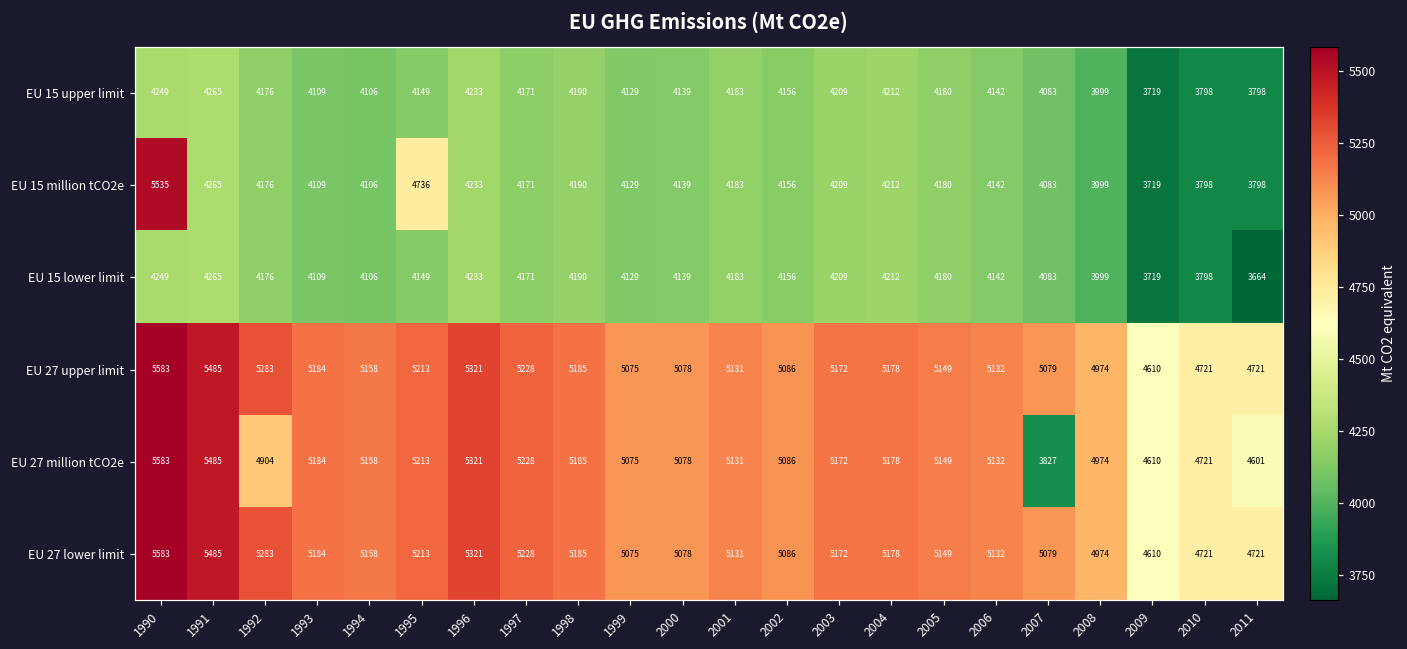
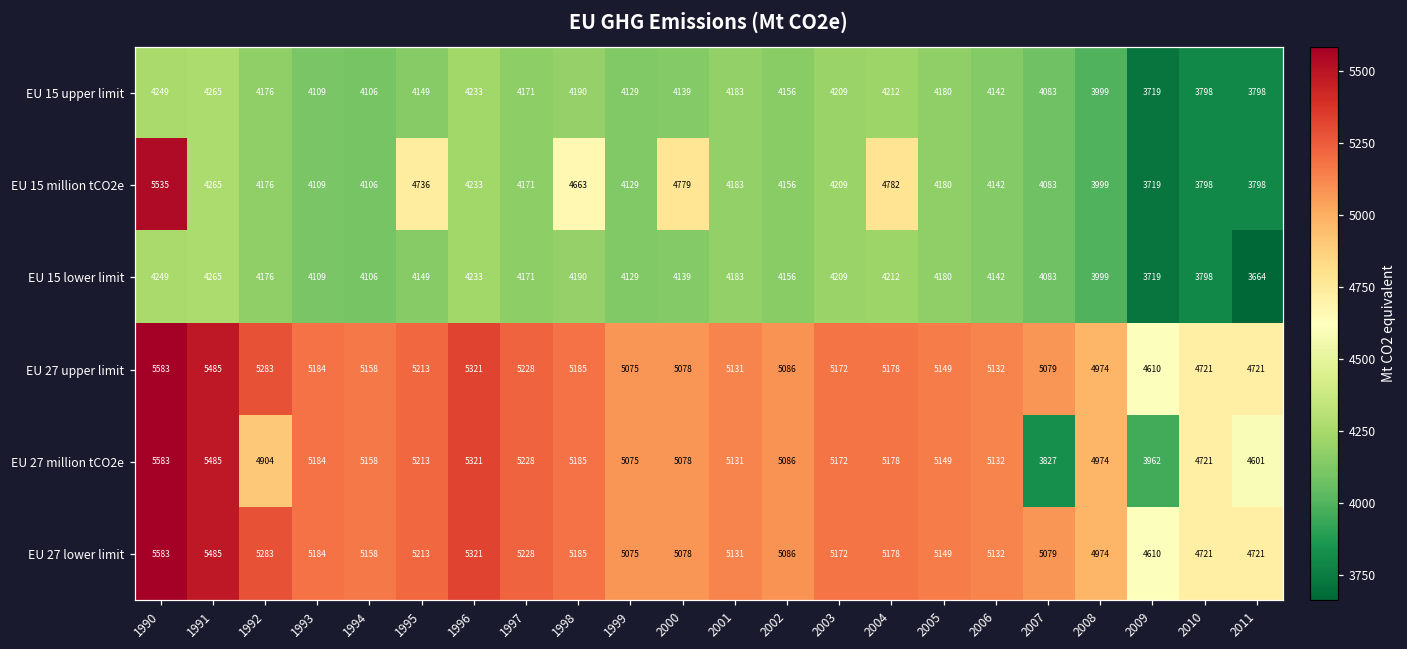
  {
    "EU 15 upper limit": {
      "1990": 4249,
      "1991": 4265,
      "1992": 4176,
      "1993": 4109,
      "1994": 4106,
      "1995": 4149,
      "1996": 4233,
      "1997": 4171,
      "1998": 4190,
      "1999": 4129,
      "2000": 4139,
      "2001": 4183,
      "2002": 4156,
      "2003": 4209,
      "2004": 4212,
      "2005": 4180,
      "2006": 4142,
      "2007": 4083,
      "2008": 3999,
      "2009": 3719,
      "2010": 3798,
      "2011": 3798
    },
    "EU 15 million tCO2e": {
      "1990": 5535,
      "1991": 4265,
      "1992": 4176,
      "1993": 4109,
      "1994": 4106,
      "1995": 4736,
      "1996": 4233,
      "1997": 4171,
-     "1998": 4190,
+     "1998": 4663,
      "1999": 4129,
-     "2000": 4139,
+     "2000": 4779,
      "2001": 4183,
      "2002": 4156,
      "2003": 4209,
-     "2004": 4212,
+     "2004": 4782,
      "2005": 4180,
      "2006": 4142,
      "2007": 4083,
      "2008": 3999,
      "2009": 3719,
      "2010": 3798,
      "2011": 3798
    },
    "EU 15 lower limit": {
      "1990": 4249,
      "1991": 4265,
      "1992": 4176,
      "1993": 4109,
      "1994": 4106,
      "1995": 4149,
      "1996": 4233,
      "1997": 4171,
      "1998": 4190,
      "1999": 4129,
      "2000": 4139,
      "2001": 4183,
      "2002": 4156,
      "2003": 4209,
      "2004": 4212,
      "2005": 4180,
      "2006": 4142,
      "2007": 4083,
      "2008": 3999,
      "2009": 3719,
      "2010": 3798,
      "2011": 3664
    },
    "EU 27 upper limit": {
      "1990": 5583,
      "1991": 5485,
      "1992": 5283,
      "1993": 5184,
      "1994": 5158,
      "1995": 5213,
      "1996": 5321,
      "1997": 5228,
      "1998": 5185,
      "1999": 5075,
      "2000": 5078,
      "2001": 5131,
      "2002": 5086,
      "2003": 5172,
      "2004": 5178,
      "2005": 5149,
      "2006": 5132,
      "2007": 5079,
      "2008": 4974,
      "2009": 4610,
      "2010": 4721,
      "2011": 4721
    },
    "EU 27 million tCO2e": {
      "1990": 5583,
      "1991": 5485,
      "1992": 4904,
      "1993": 5184,
      "1994": 5158,
      "1995": 5213,
      "1996": 5321,
      "1997": 5228,
      "1998": 5185,
      "1999": 5075,
      "2000": 5078,
      "2001": 5131,
      "2002": 5086,
      "2003": 5172,
      "2004": 5178,
      "2005": 5149,
      "2006": 5132,
      "2007": 3827,
      "2008": 4974,
-     "2009": 4610,
+     "2009": 3962,
      "2010": 4721,
      "2011": 4601
    },
    "EU 27 lower limit": {
      "1990": 5583,
      "1991": 5485,
      "1992": 5283,
      "1993": 5184,
      "1994": 5158,
      "1995": 5213,
      "1996": 5321,
      "1997": 5228,
      "1998": 5185,
      "1999": 5075,
      "2000": 5078,
      "2001": 5131,
      "2002": 5086,
      "2003": 5172,
      "2004": 5178,
      "2005": 5149,
      "2006": 5132,
      "2007": 5079,
      "2008": 4974,
      "2009": 4610,
      "2010": 4721,
      "2011": 4721
    }
  }
